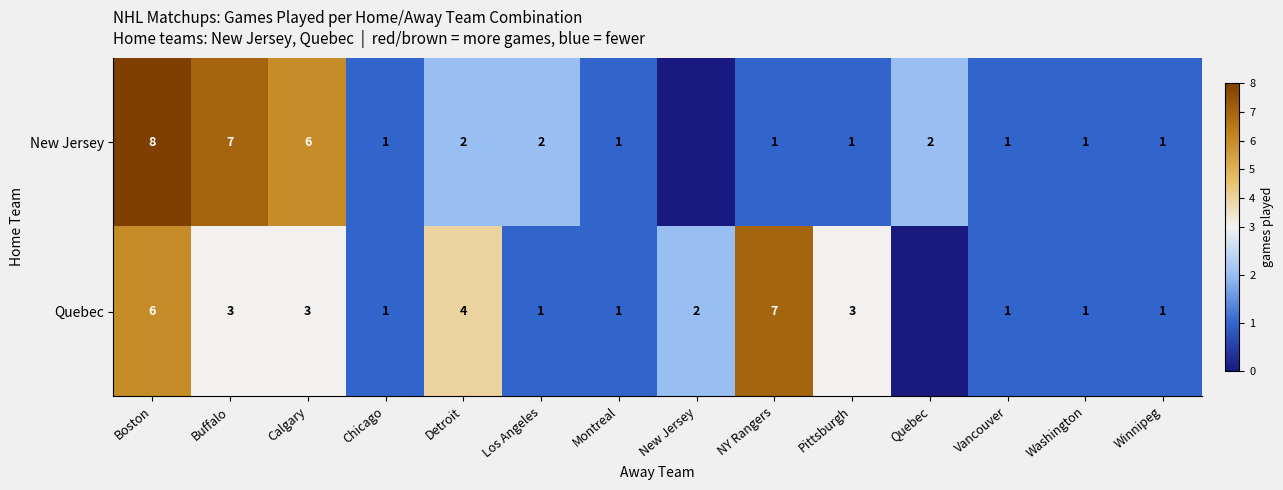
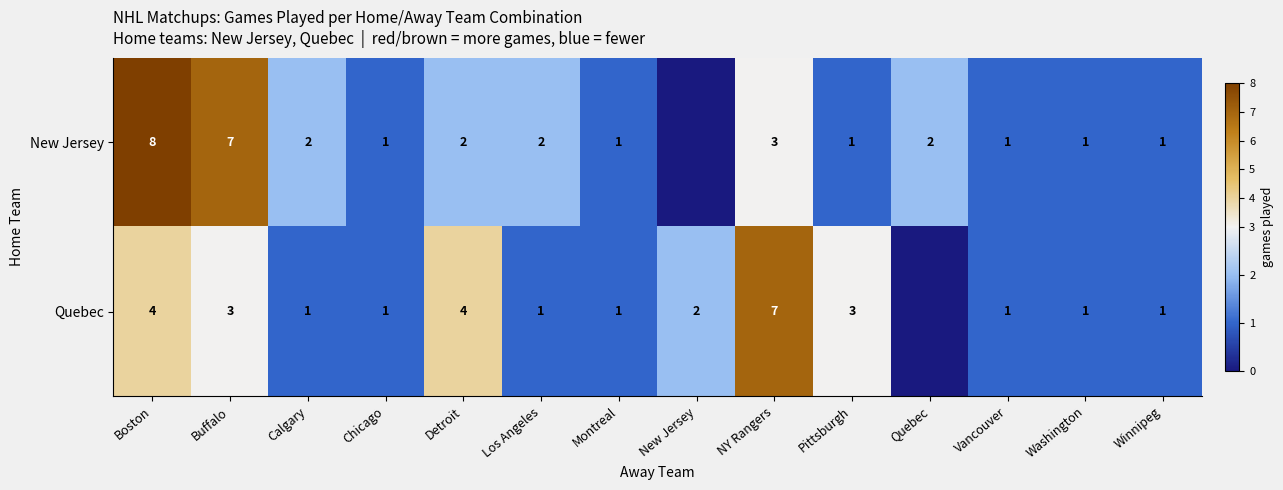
  {
    "New Jersey": {
      "Boston": 8,
      "Buffalo": 7,
-     "Calgary": 6,
+     "Calgary": 2,
      "Chicago": 1,
      "Detroit": 2,
      "Los Angeles": 2,
      "Montreal": 1,
-     "NY Rangers": 1,
+     "NY Rangers": 3,
      "Pittsburgh": 1,
      "Quebec": 2,
      "Vancouver": 1,
      "Washington": 1,
      "Winnipeg": 1
    },
    "Quebec": {
-     "Boston": 6,
+     "Boston": 4,
      "Buffalo": 3,
-     "Calgary": 3,
+     "Calgary": 1,
      "Chicago": 1,
      "Detroit": 4,
      "Los Angeles": 1,
      "Montreal": 1,
      "New Jersey": 2,
      "NY Rangers": 7,
      "Pittsburgh": 3,
      "Vancouver": 1,
      "Washington": 1,
      "Winnipeg": 1
    }
  }
